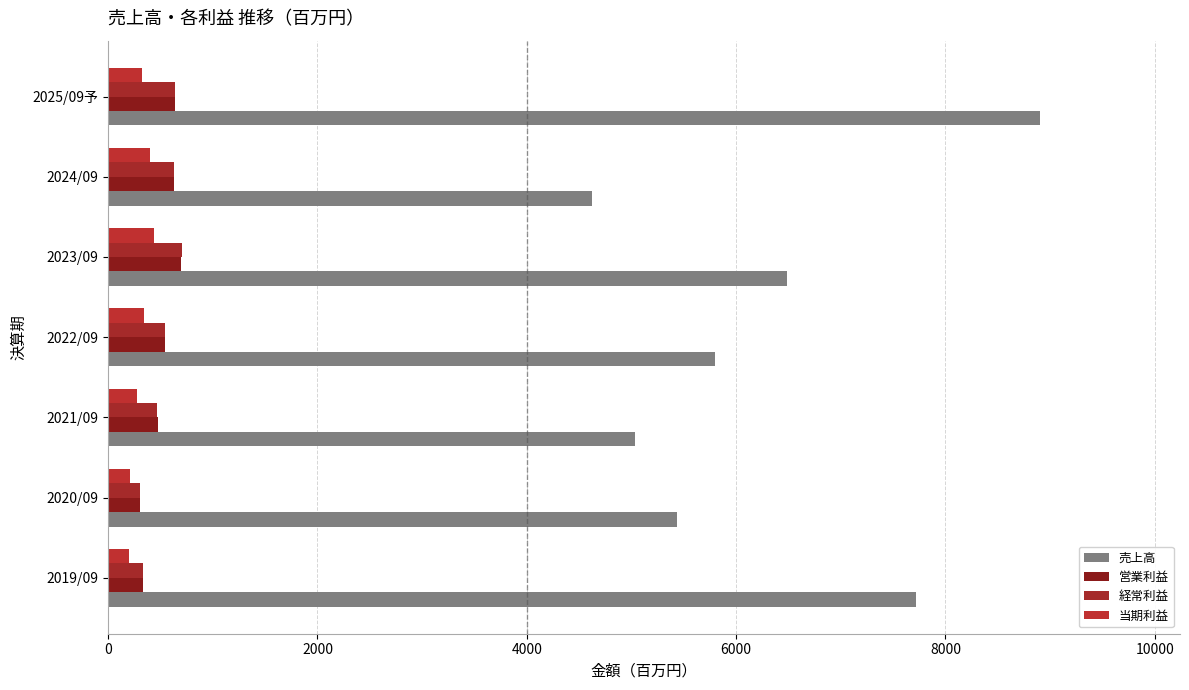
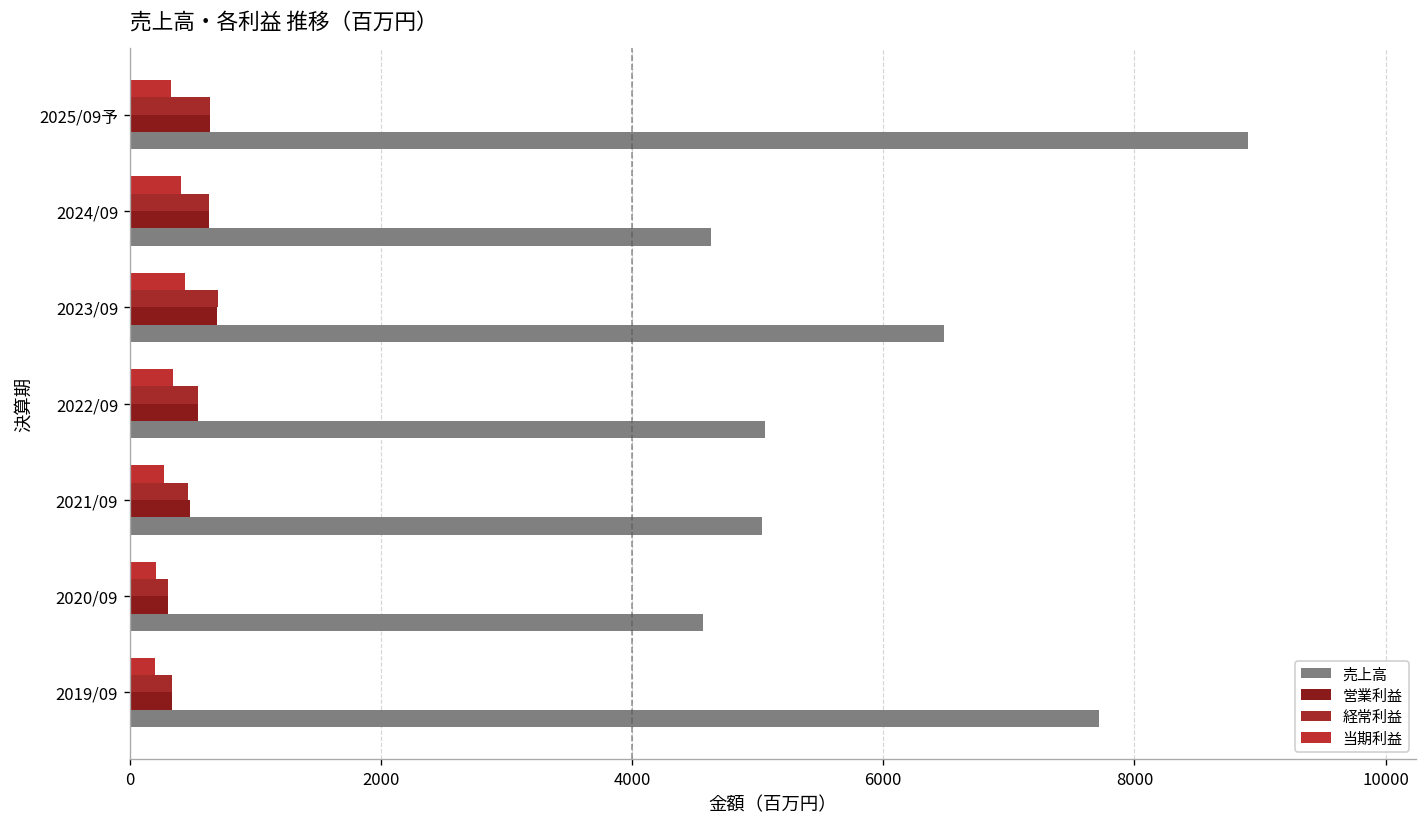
  {
    "売上高": {
      "2025/09予": 8910,
      "2024/09": 4630,
      "2023/09": 6490,
-     "2022/09": 5800,
+     "2022/09": 5060,
      "2021/09": 5040,
-     "2020/09": 5440,
+     "2020/09": 4570,
      "2019/09": 7720
    }
  }
